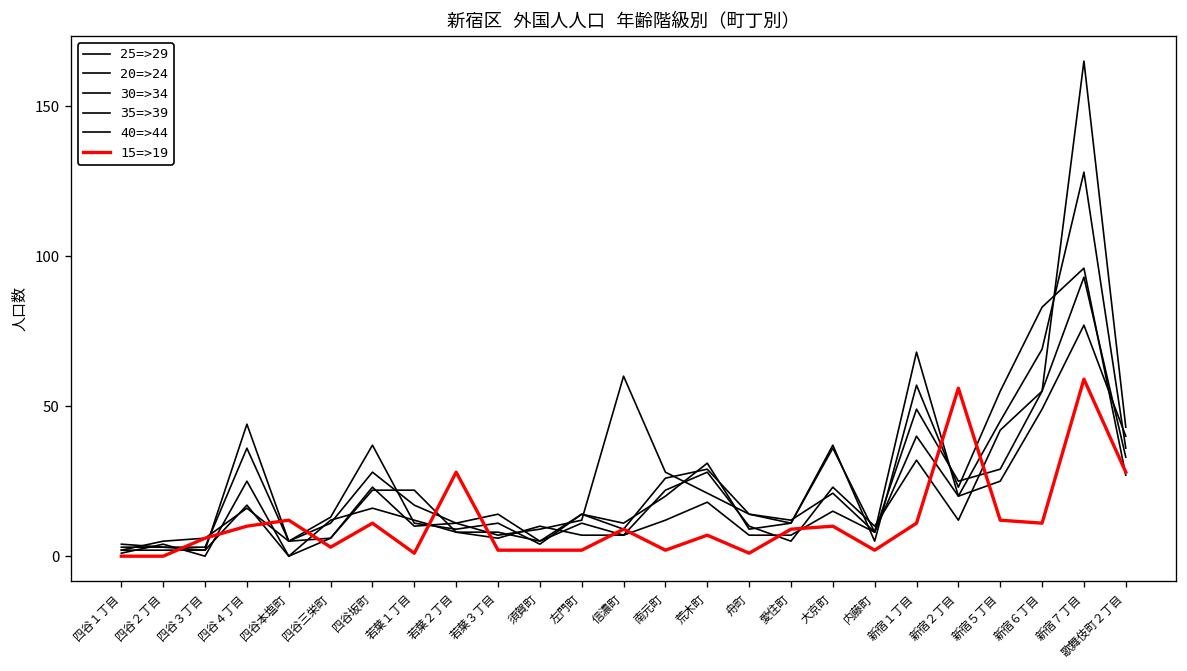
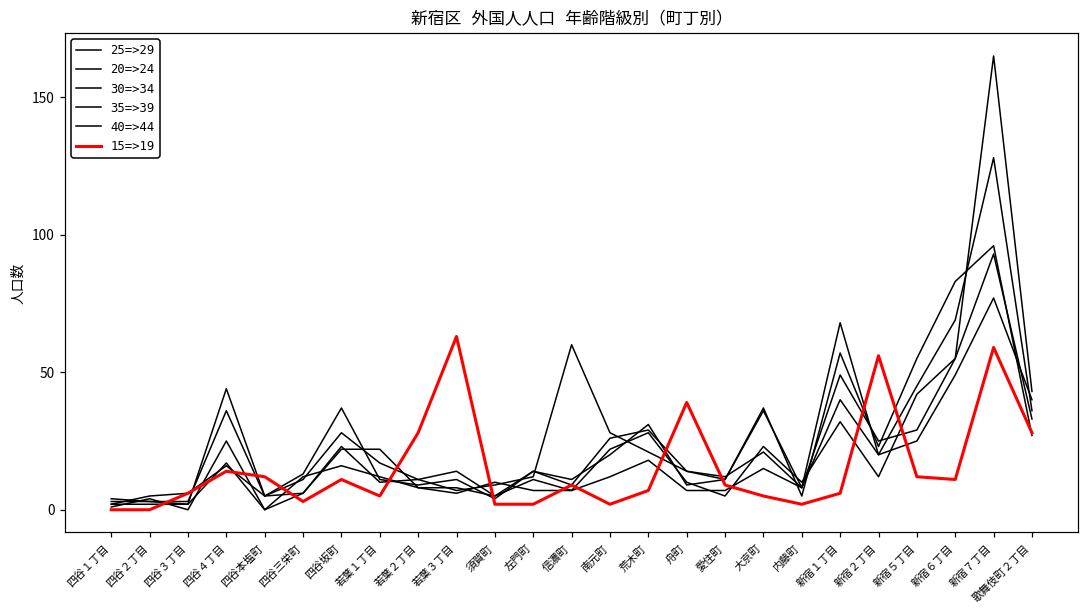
  {
    "15=>19": {
      "四谷２丁目": 0,
-     "四谷４丁目": 10,
+     "四谷４丁目": 14,
      "四谷本塩町": 12,
      "四谷三栄町": 3,
      "四谷坂町": 11,
-     "若葉１丁目": 1,
+     "若葉１丁目": 5,
      "若葉２丁目": 28,
-     "若葉３丁目": 2,
+     "若葉３丁目": 63,
      "須賀町": 2,
      "左門町": 2,
      "南元町": 2,
      "荒木町": 7,
-     "舟町": 1,
+     "舟町": 39,
      "愛住町": 9,
-     "大京町": 10,
+     "大京町": 5,
      "内藤町": 2,
-     "新宿１丁目": 11,
+     "新宿１丁目": 6,
      "新宿２丁目": 56,
      "新宿５丁目": 12,
      "新宿６丁目": 11,
      "新宿７丁目": 59
    }
  }
